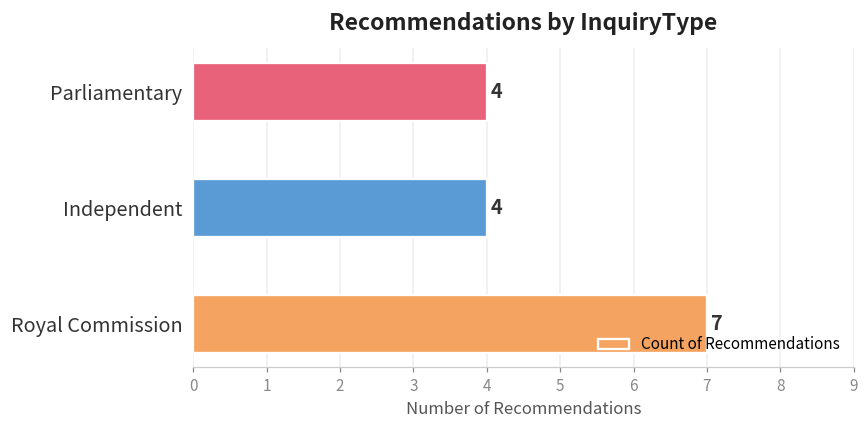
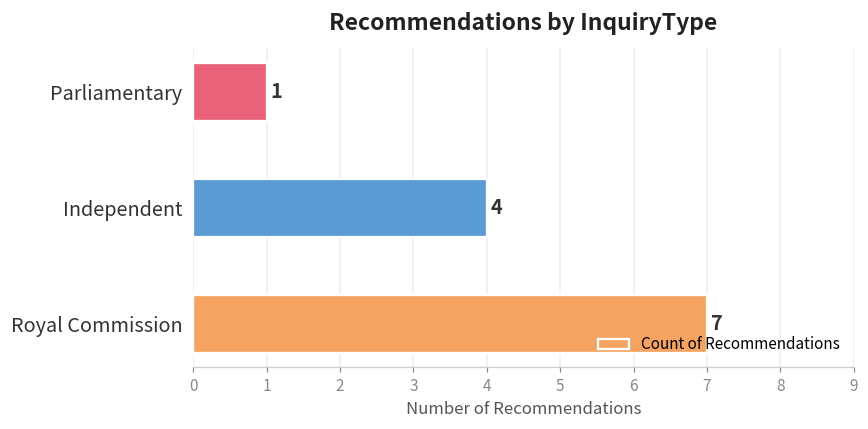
  {
-   "Parliamentary": 4,
+   "Parliamentary": 1,
    "Independent": 4,
    "Royal Commission": 7
  }
